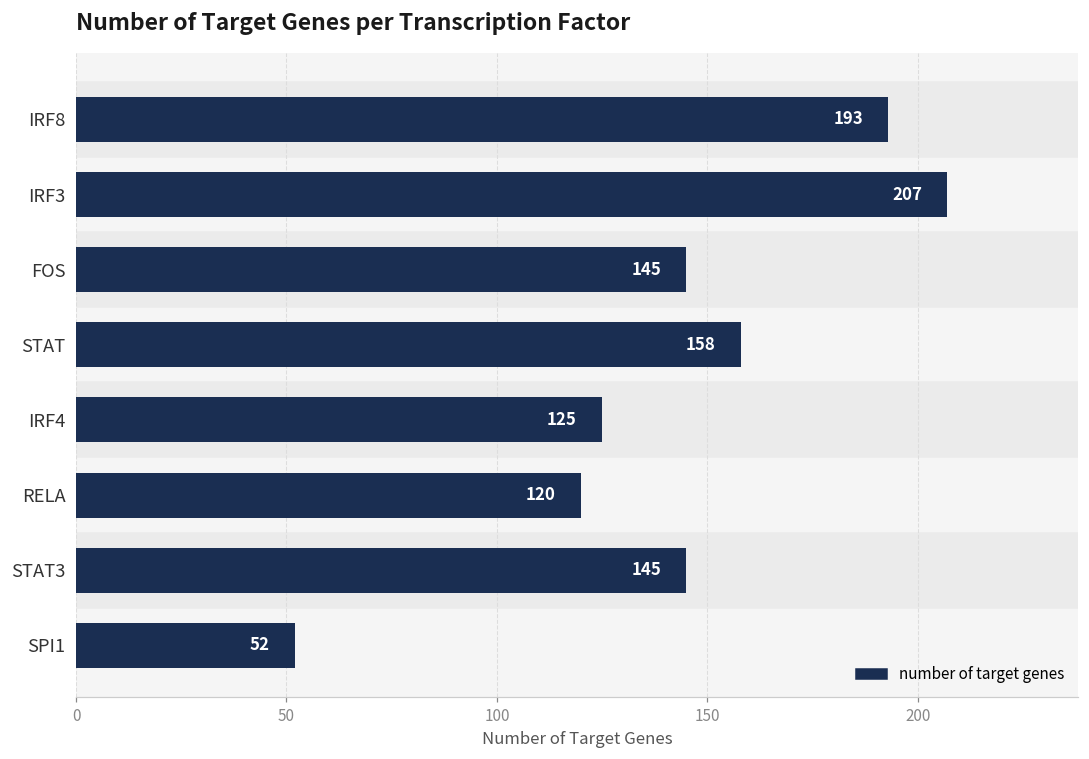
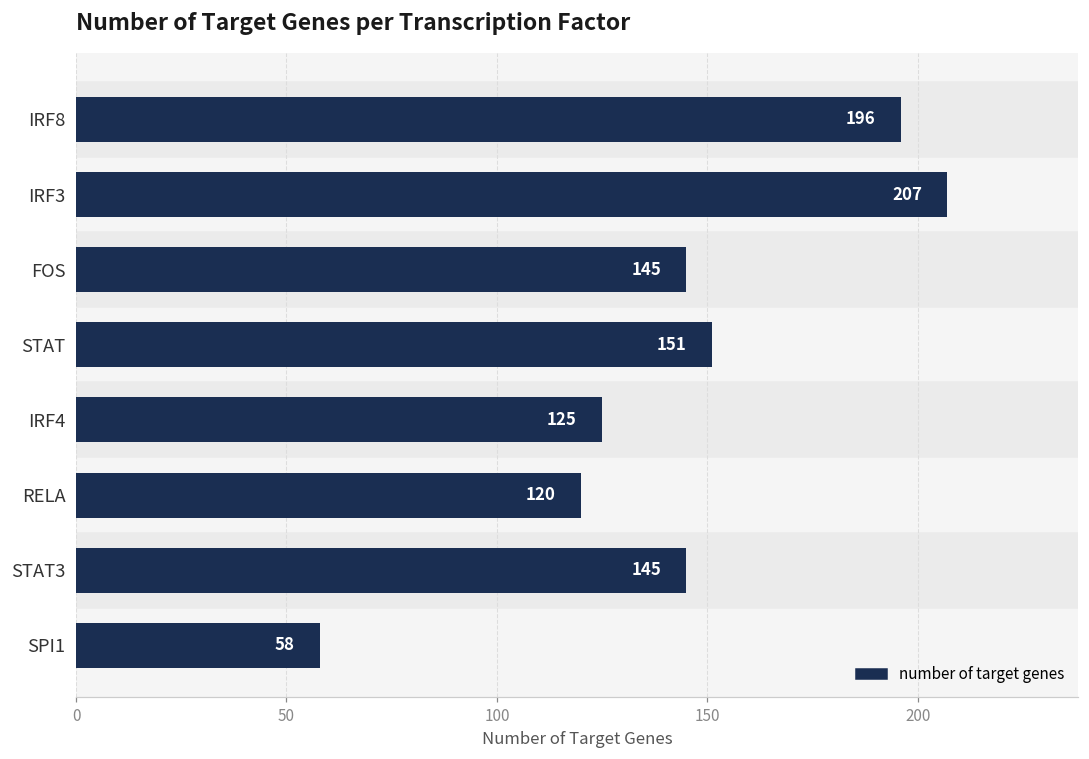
  {
-   "IRF8": 193,
+   "IRF8": 196,
    "IRF3": 207,
    "FOS": 145,
-   "STAT": 158,
+   "STAT": 151,
    "IRF4": 125,
    "RELA": 120,
    "STAT3": 145,
-   "SPI1": 52
+   "SPI1": 58
  }
